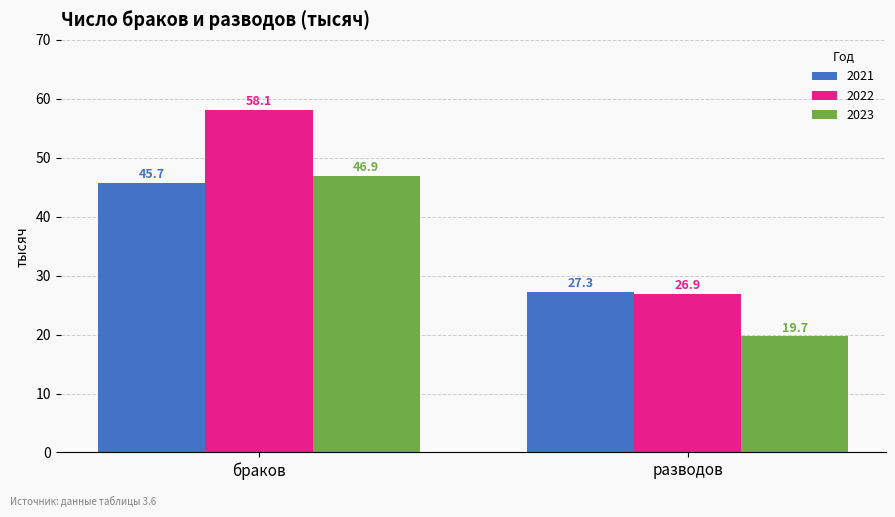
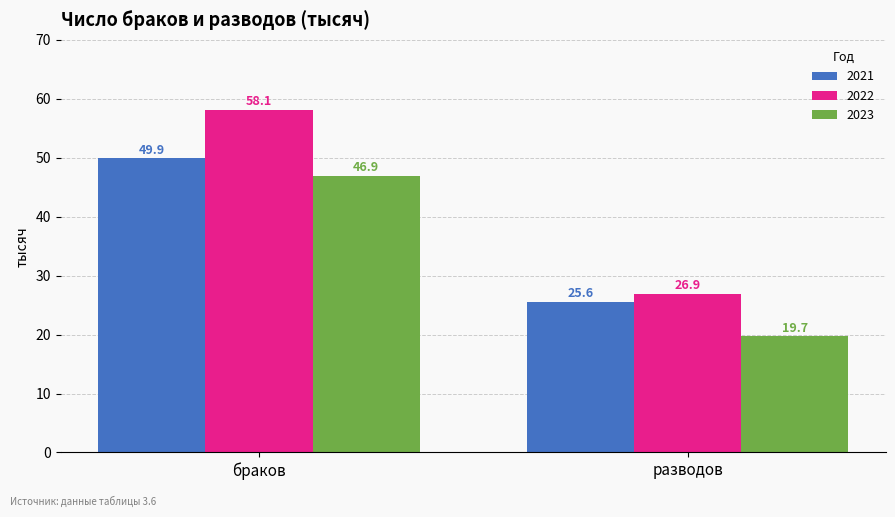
  {
    "2021": {
-     "браков": 45.7,
-     "разводов": 27.3
+     "браков": 49.9,
+     "разводов": 25.6
    },
    "2022": {
      "браков": 58.1,
      "разводов": 26.9
    },
    "2023": {
      "браков": 46.9,
      "разводов": 19.7
    }
  }
